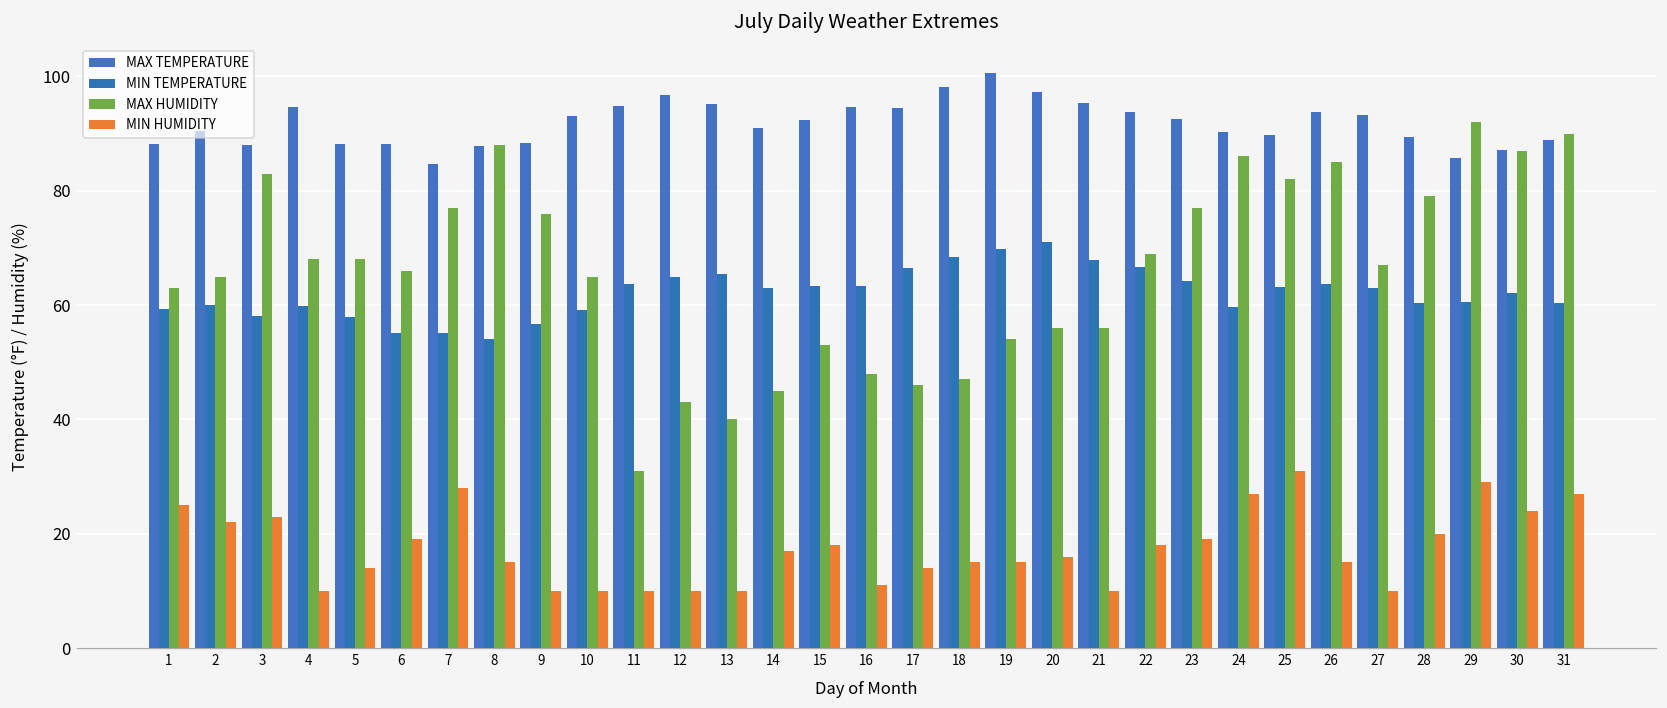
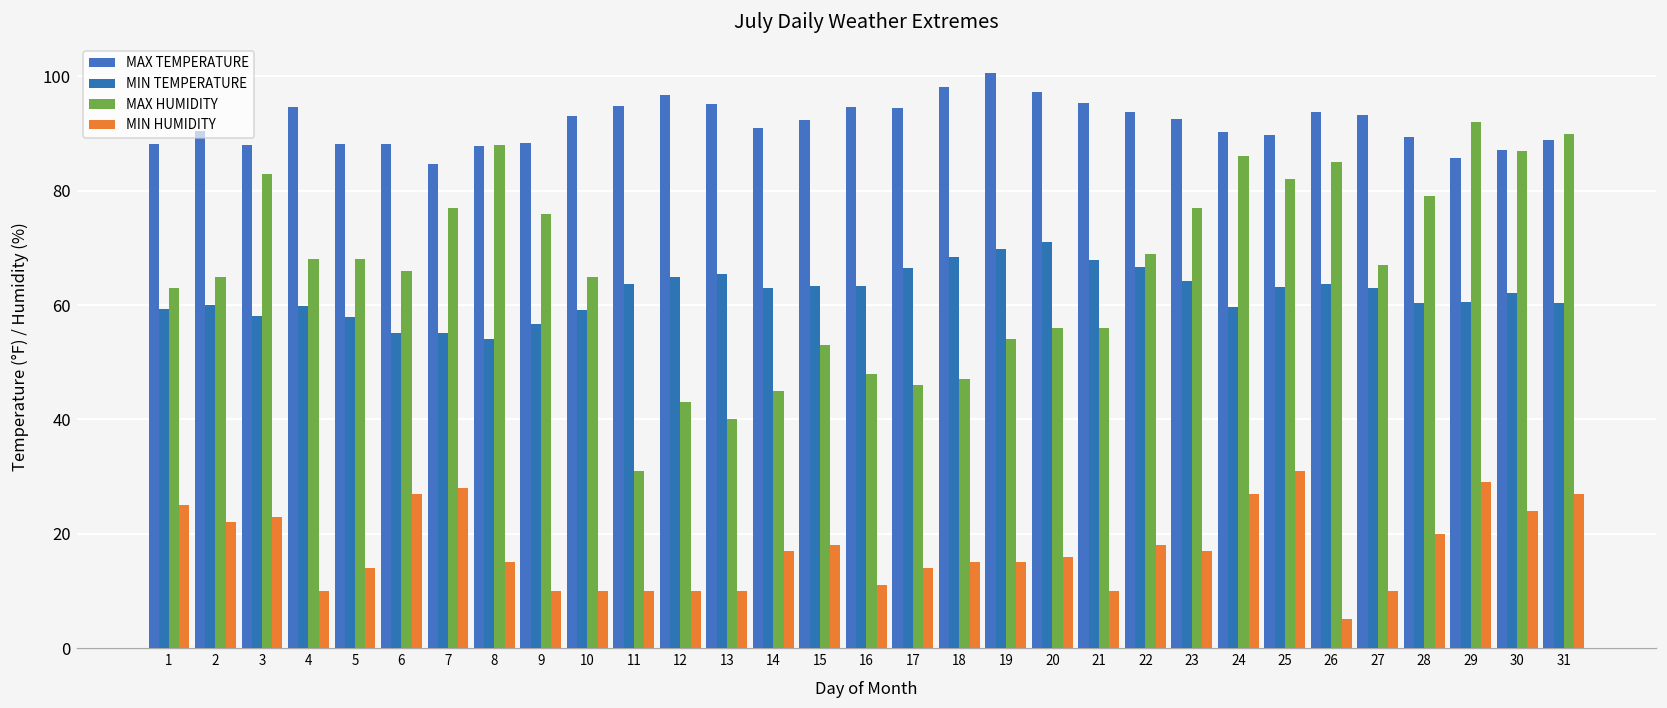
  {
    "MAX HUMIDITY": {
      "1": 63,
      "2": 65,
      "3": 83,
      "4": 68,
      "5": 68,
      "6": 66,
      "7": 77,
      "8": 88,
      "9": 76,
      "10": 65,
      "11": 31,
      "12": 43,
      "13": 40,
      "14": 45,
      "15": 53,
      "16": 48,
      "17": 46,
      "18": 47,
      "19": 54,
      "20": 56,
      "21": 56,
      "22": 69,
      "23": 77,
      "24": 86,
      "25": 82,
      "26": 85,
      "27": 67,
      "28": 79,
      "29": 92,
      "30": 87,
      "31": 90
    },
    "MIN HUMIDITY": {
      "1": 25,
      "2": 22,
      "3": 23,
      "4": 10,
      "5": 14,
-     "6": 19,
+     "6": 27,
      "7": 28,
      "8": 15,
      "9": 10,
      "10": 10,
      "11": 10,
      "12": 10,
      "13": 10,
      "14": 17,
      "15": 18,
      "16": 11,
      "17": 14,
      "18": 15,
      "19": 15,
      "20": 16,
      "21": 10,
      "22": 18,
-     "23": 19,
+     "23": 17,
      "24": 27,
      "25": 31,
-     "26": 15,
+     "26": 5,
      "27": 10,
      "28": 20,
      "29": 29,
      "30": 24,
      "31": 27
    }
  }
